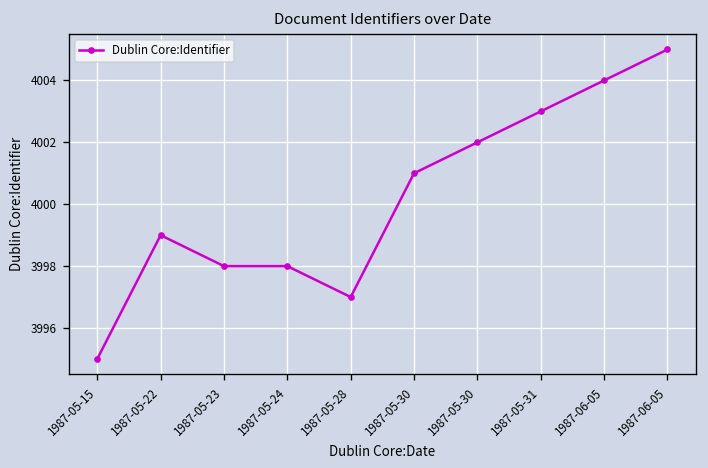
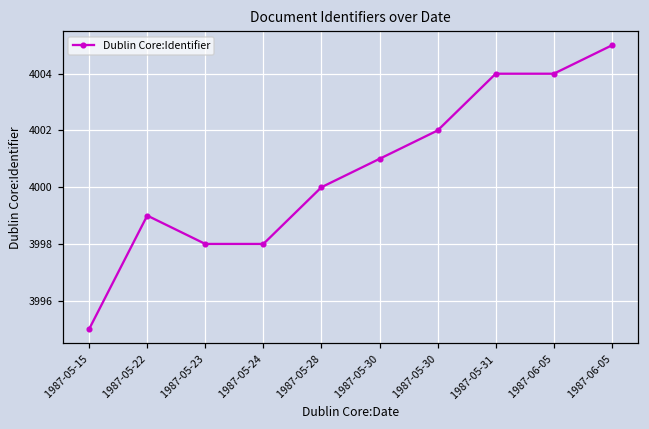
  {
    "1987-05-15": 3995,
    "1987-05-22": 3999,
    "1987-05-23": 3998,
    "1987-05-24": 3998,
-   "1987-05-28": 3997,
-   "1987-05-31": 4003
+   "1987-05-28": 4000,
+   "1987-05-31": 4004
  }
